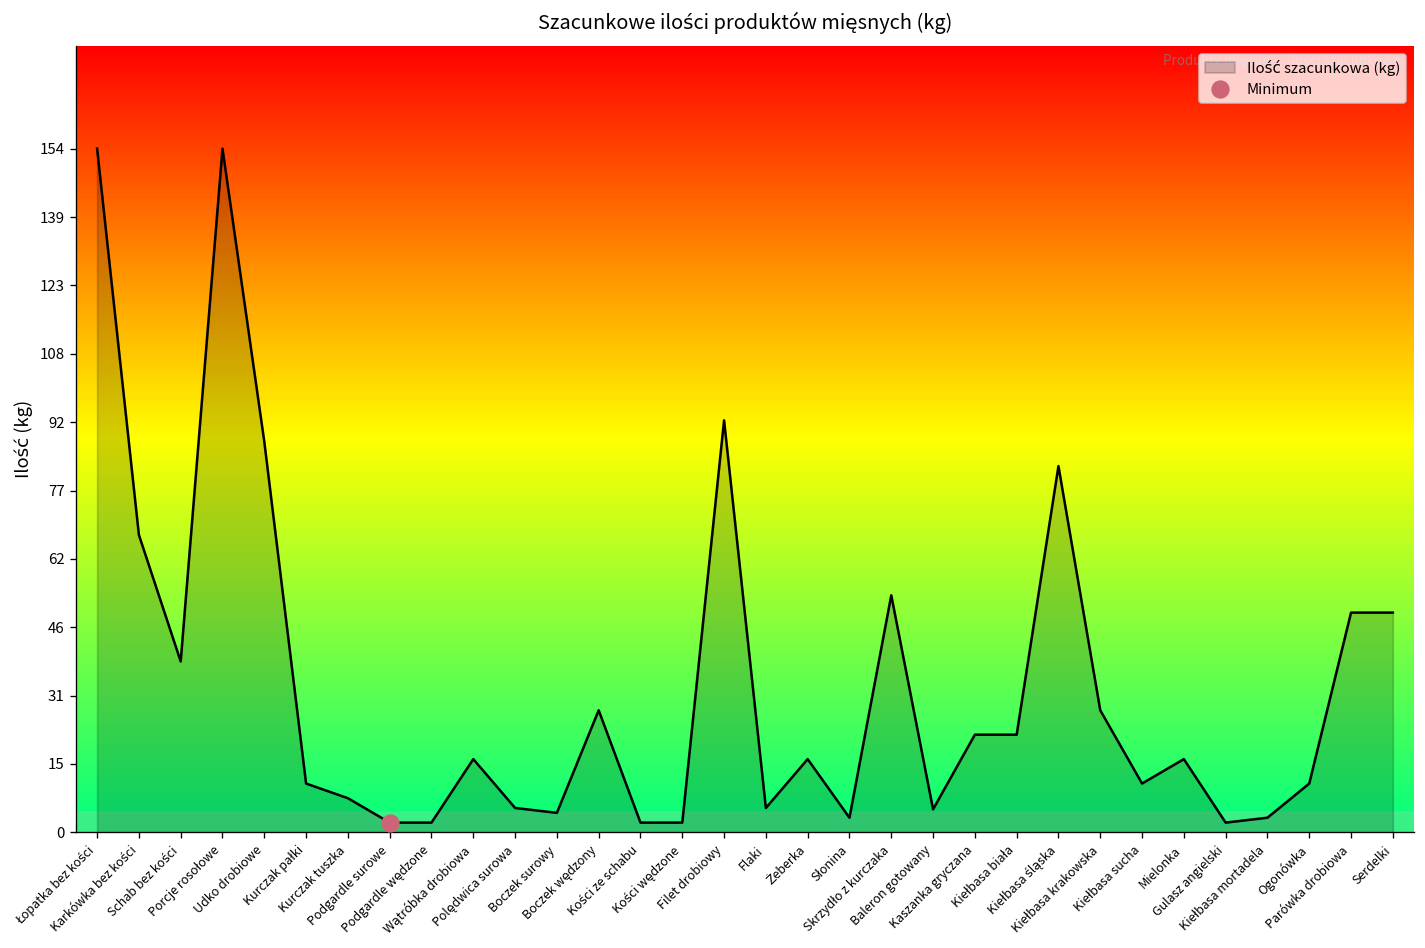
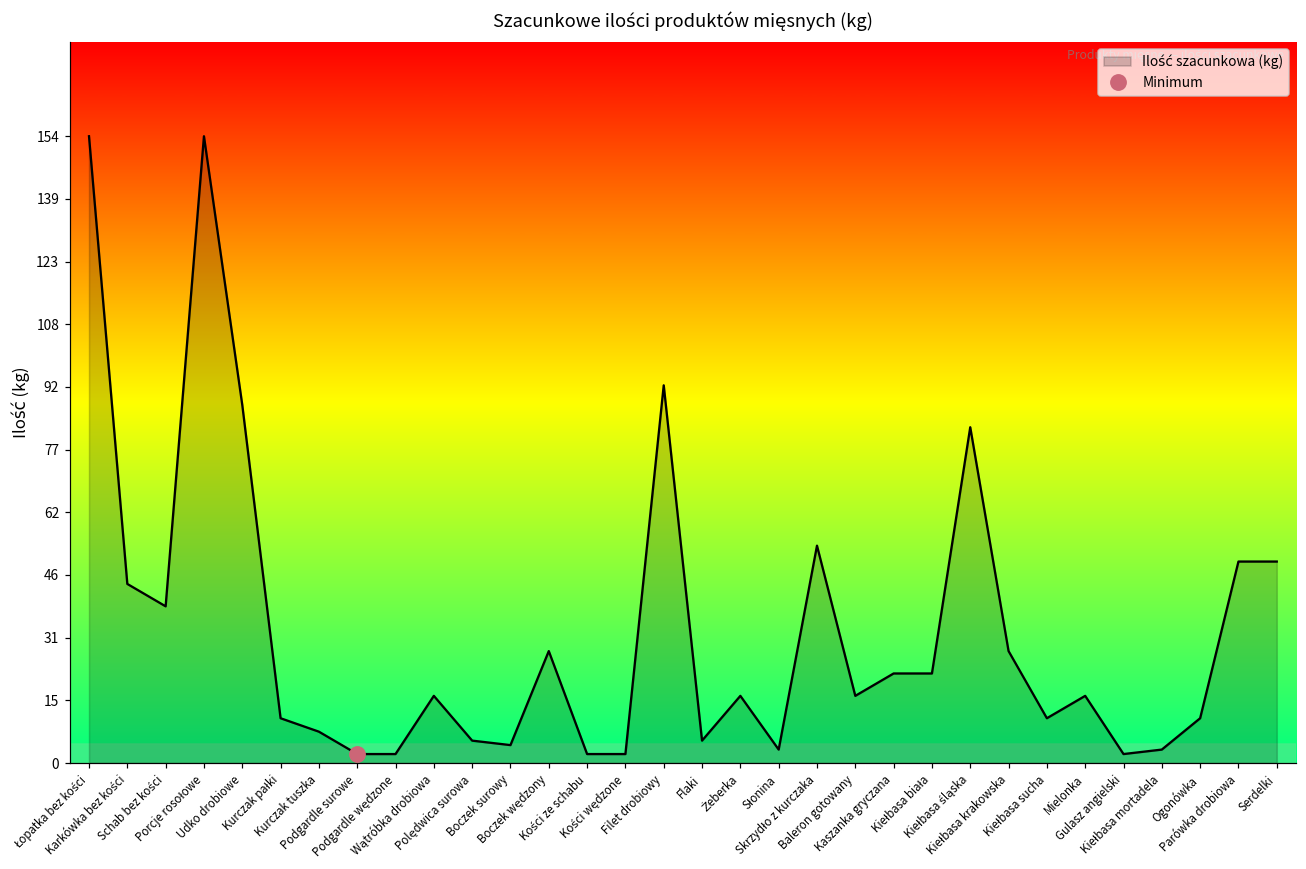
  {
    "Ilość szacunkowa (kg)": {
      "Łopatka bez kości": 154,
-     "Karkówka bez kości": 67,
+     "Karkówka bez kości": 44,
      "Schab bez kości": 39,
      "Porcje rosołowe": 154,
      "Udko drobiowe": 88,
      "Kurczak pałki": 11,
      "Kurczak tuszka": 8,
      "Wątróbka drobiowa": 17,
      "Polędwica surowa": 6,
      "Boczek wędzony": 28,
      "Filet drobiowy": 93,
      "Flaki": 6,
      "Żeberka": 17,
      "Skrzydło z kurczaka": 53,
-     "Baleron gotowany": 5,
+     "Baleron gotowany": 17,
      "Kaszanka gryczana": 22,
      "Kiełbasa biała": 22,
      "Kiełbasa śląska": 83,
      "Kiełbasa krakowska": 28,
      "Kiełbasa sucha": 11,
      "Mielonka": 17,
      "Ogonówka": 11,
      "Parówka drobiowa": 50,
      "Serdelki": 50
    }
  }
